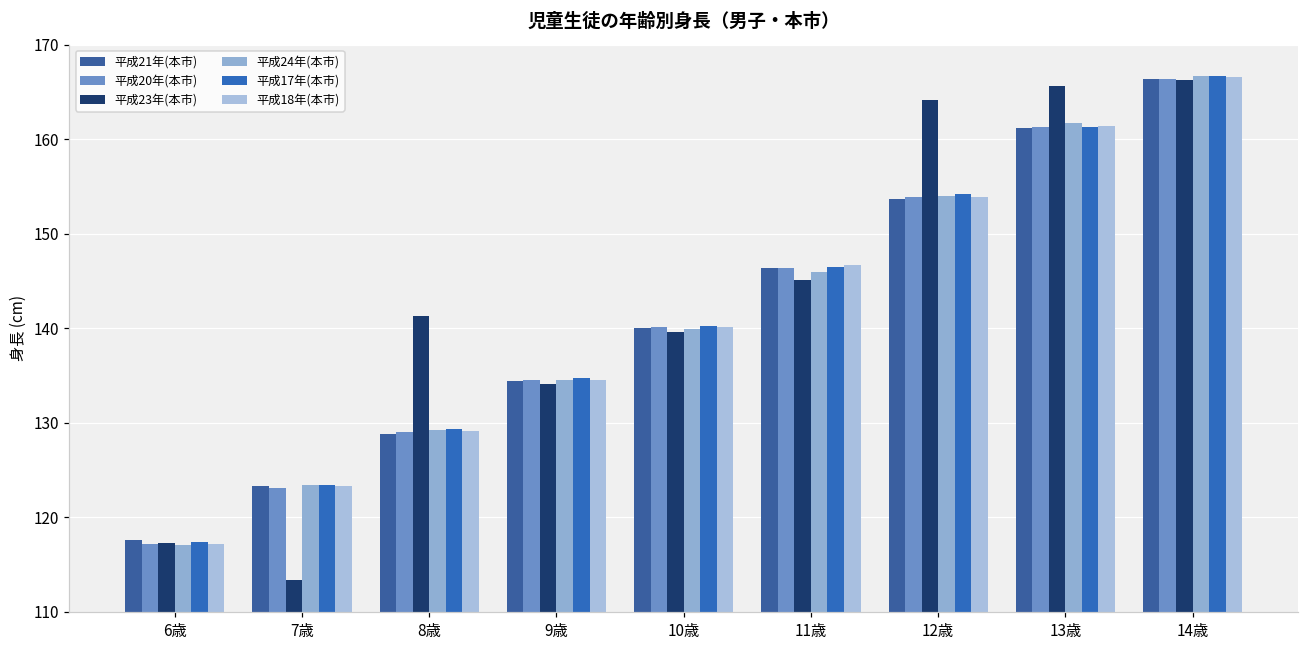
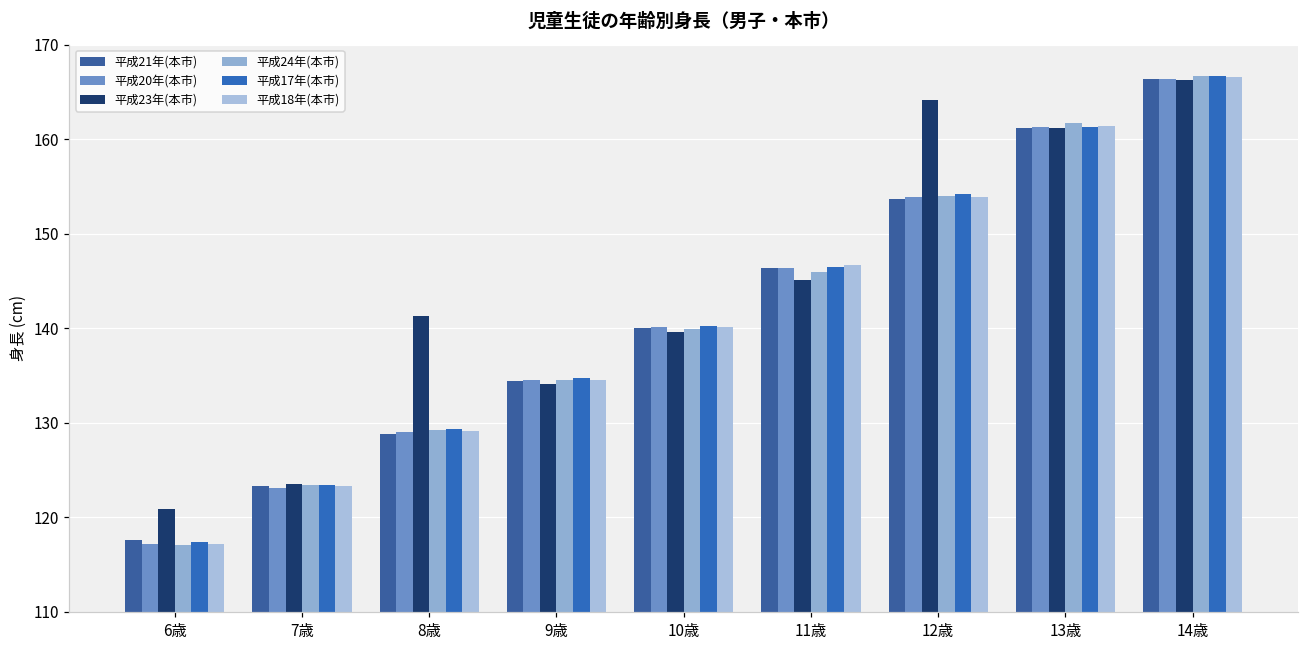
  {
    "平成23年(本市)": {
-     "6歳": 117,
-     "7歳": 113,
+     "6歳": 121,
+     "7歳": 124,
      "8歳": 141,
      "9歳": 134,
      "10歳": 140,
      "11歳": 145,
      "12歳": 164,
-     "13歳": 166,
+     "13歳": 161,
      "14歳": 166
    }
  }
